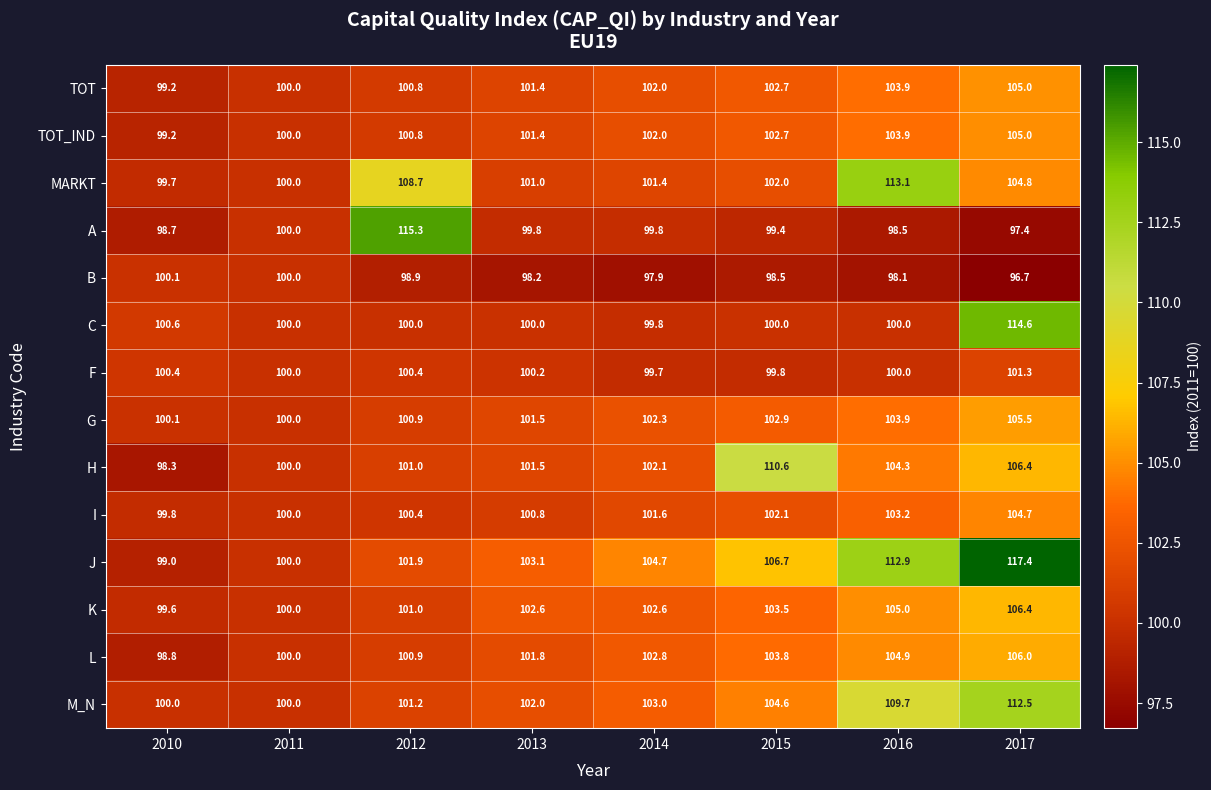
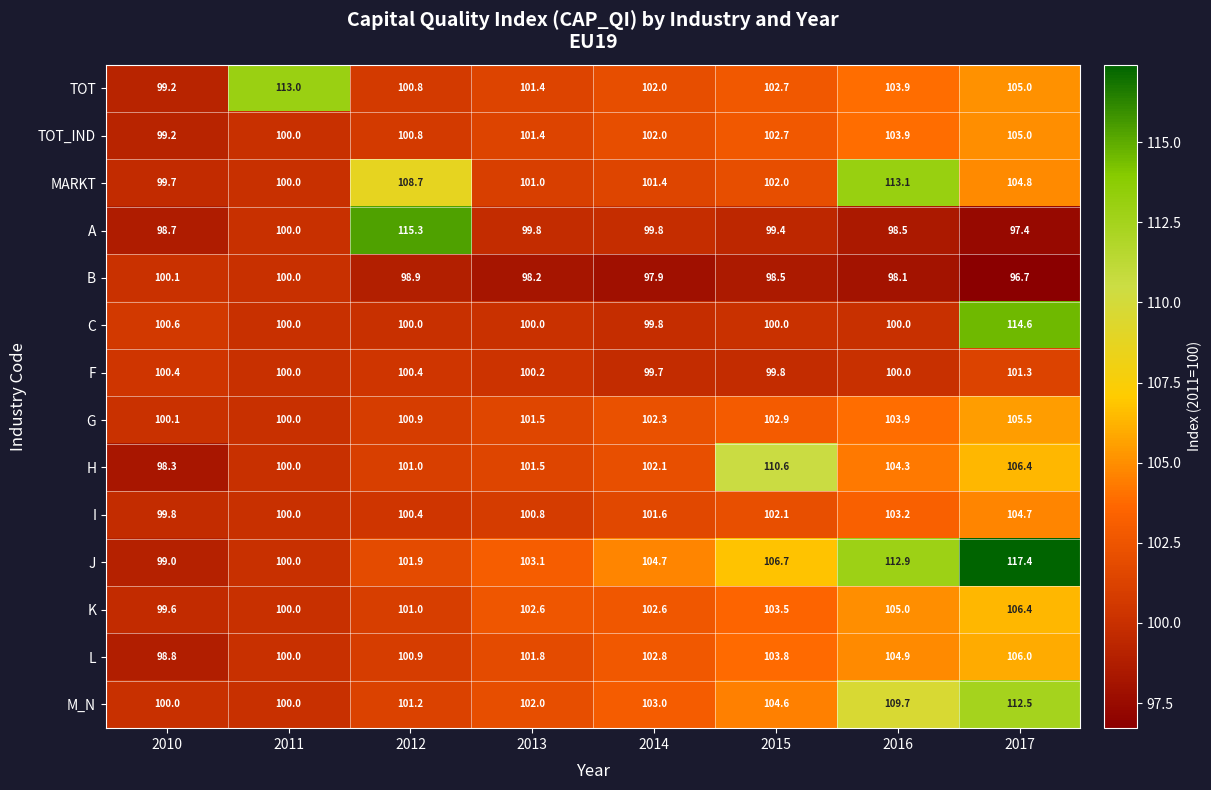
  {
    "TOT": {
      "2010": 99.2,
-     "2011": 100.0,
+     "2011": 113.0,
      "2012": 100.8,
      "2013": 101.4,
      "2014": 102.0,
      "2015": 102.7,
      "2016": 103.9,
      "2017": 105.0
    },
    "TOT_IND": {
      "2010": 99.2,
      "2011": 100.0,
      "2012": 100.8,
      "2013": 101.4,
      "2014": 102.0,
      "2015": 102.7,
      "2016": 103.9,
      "2017": 105.0
    },
    "MARKT": {
      "2010": 99.7,
      "2011": 100.0,
      "2012": 108.7,
      "2013": 101.0,
      "2014": 101.4,
      "2015": 102.0,
      "2016": 113.1,
      "2017": 104.8
    },
    "A": {
      "2010": 98.7,
      "2011": 100.0,
      "2012": 115.3,
      "2013": 99.8,
      "2014": 99.8,
      "2015": 99.4,
      "2016": 98.5,
      "2017": 97.4
    },
    "B": {
      "2010": 100.1,
      "2011": 100.0,
      "2012": 98.9,
      "2013": 98.2,
      "2014": 97.9,
      "2015": 98.5,
      "2016": 98.1,
      "2017": 96.7
    },
    "C": {
      "2010": 100.6,
      "2011": 100.0,
      "2012": 100.0,
      "2013": 100.0,
      "2014": 99.8,
      "2015": 100.0,
      "2016": 100.0,
      "2017": 114.6
    },
    "F": {
      "2010": 100.4,
      "2011": 100.0,
      "2012": 100.4,
      "2013": 100.2,
      "2014": 99.7,
      "2015": 99.8,
      "2016": 100.0,
      "2017": 101.3
    },
    "G": {
      "2010": 100.1,
      "2011": 100.0,
      "2012": 100.9,
      "2013": 101.5,
      "2014": 102.3,
      "2015": 102.9,
      "2016": 103.9,
      "2017": 105.5
    },
    "H": {
      "2010": 98.3,
      "2011": 100.0,
      "2012": 101.0,
      "2013": 101.5,
      "2014": 102.1,
      "2015": 110.6,
      "2016": 104.3,
      "2017": 106.4
    },
    "I": {
      "2010": 99.8,
      "2011": 100.0,
      "2012": 100.4,
      "2013": 100.8,
      "2014": 101.6,
      "2015": 102.1,
      "2016": 103.2,
      "2017": 104.7
    },
    "J": {
      "2010": 99.0,
      "2011": 100.0,
      "2012": 101.9,
      "2013": 103.1,
      "2014": 104.7,
      "2015": 106.7,
      "2016": 112.9,
      "2017": 117.4
    },
    "K": {
      "2010": 99.6,
      "2011": 100.0,
      "2012": 101.0,
      "2013": 102.6,
      "2014": 102.6,
      "2015": 103.5,
      "2016": 105.0,
      "2017": 106.4
    },
    "L": {
      "2010": 98.8,
      "2011": 100.0,
      "2012": 100.9,
      "2013": 101.8,
      "2014": 102.8,
      "2015": 103.8,
      "2016": 104.9,
      "2017": 106.0
    },
    "M_N": {
      "2010": 100.0,
      "2011": 100.0,
      "2012": 101.2,
      "2013": 102.0,
      "2014": 103.0,
      "2015": 104.6,
      "2016": 109.7,
      "2017": 112.5
    }
  }
